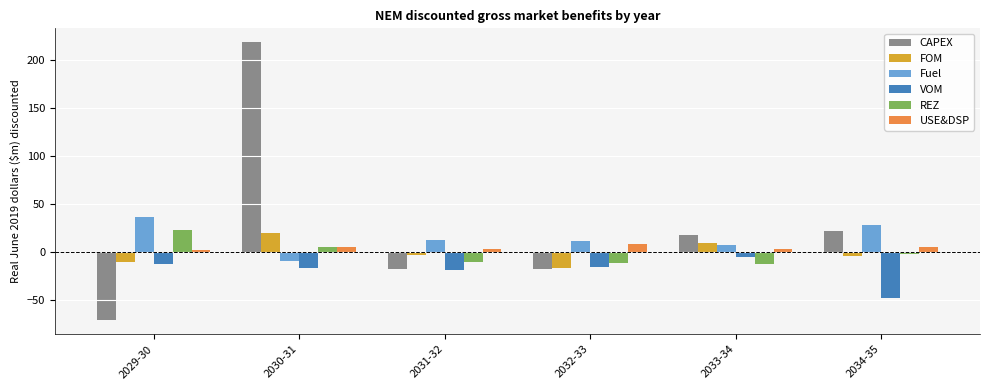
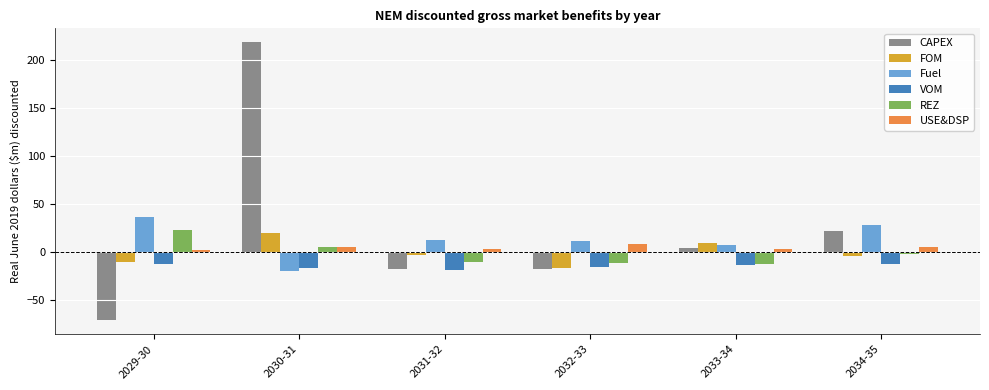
  {
    "CAPEX": {
      "2029-30": -70,
      "2030-31": 220,
      "2031-32": -20,
      "2032-33": -20,
-     "2033-34": 20,
+     "2033-34": 0,
      "2034-35": 20
    },
    "Fuel": {
      "2029-30": 40,
-     "2030-31": -10,
+     "2030-31": -20,
      "2031-32": 10,
      "2032-33": 10,
      "2033-34": 10,
      "2034-35": 30
    },
    "VOM": {
      "2029-30": -10,
      "2030-31": -20,
      "2031-32": -20,
      "2032-33": -10,
-     "2033-34": 0,
-     "2034-35": -50
+     "2033-34": -10,
+     "2034-35": -10
    },
    "REZ": {
      "2029-30": 20,
      "2030-31": 10,
      "2031-32": -10,
      "2032-33": -10,
      "2033-34": -10
    }
  }
